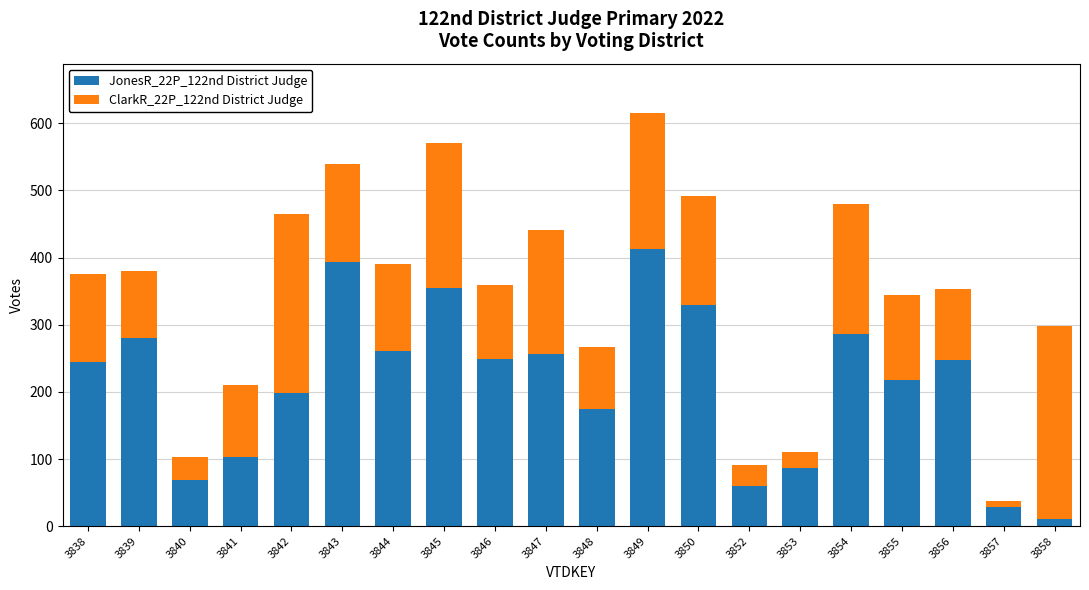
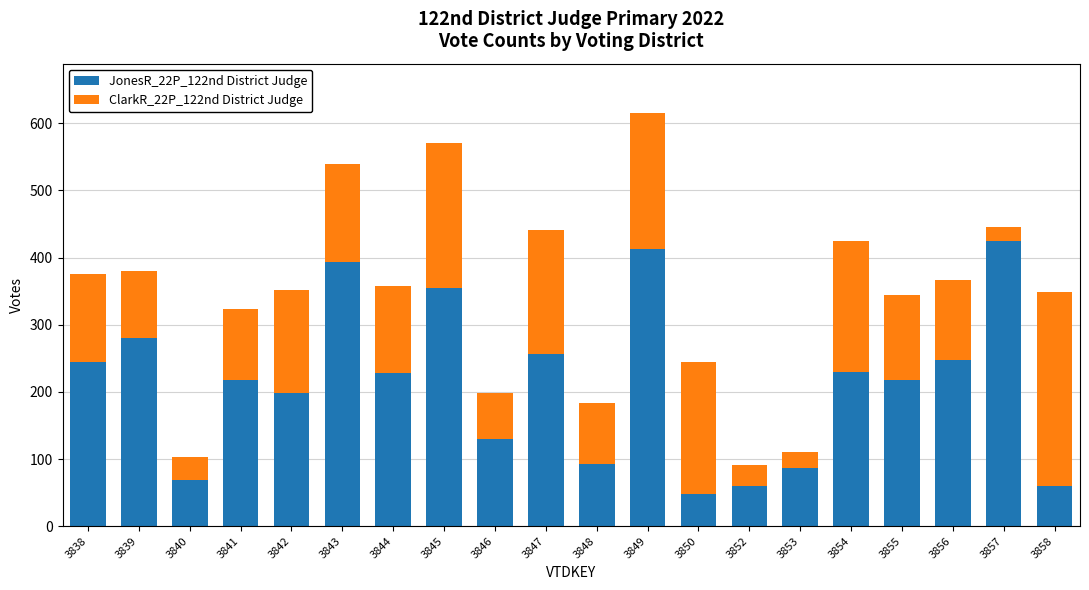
  {
    "JonesR_22P_122nd District Judge": {
      "3838": 240,
      "3839": 280,
      "3840": 70,
-     "3841": 100,
+     "3841": 220,
      "3842": 200,
      "3843": 390,
-     "3844": 260,
+     "3844": 230,
      "3845": 350,
-     "3846": 250,
+     "3846": 130,
      "3847": 260,
-     "3848": 180,
+     "3848": 90,
      "3849": 410,
-     "3850": 330,
+     "3850": 50,
      "3852": 60,
      "3853": 90,
-     "3854": 290,
+     "3854": 230,
      "3855": 220,
      "3856": 250,
-     "3857": 30,
-     "3858": 10
+     "3857": 420,
+     "3858": 60
    },
    "ClarkR_22P_122nd District Judge": {
      "3838": 130,
      "3839": 100,
      "3840": 30,
      "3841": 110,
-     "3842": 270,
+     "3842": 150,
      "3843": 150,
      "3844": 130,
      "3845": 220,
-     "3846": 110,
+     "3846": 70,
      "3847": 180,
      "3848": 90,
      "3849": 200,
-     "3850": 160,
+     "3850": 200,
      "3852": 30,
      "3853": 30,
      "3854": 190,
      "3855": 130,
-     "3856": 110,
-     "3857": 10,
+     "3856": 120,
+     "3857": 20,
      "3858": 290
    }
  }
